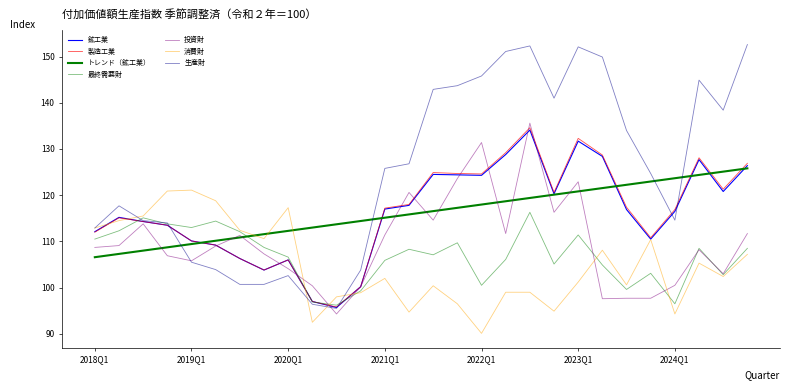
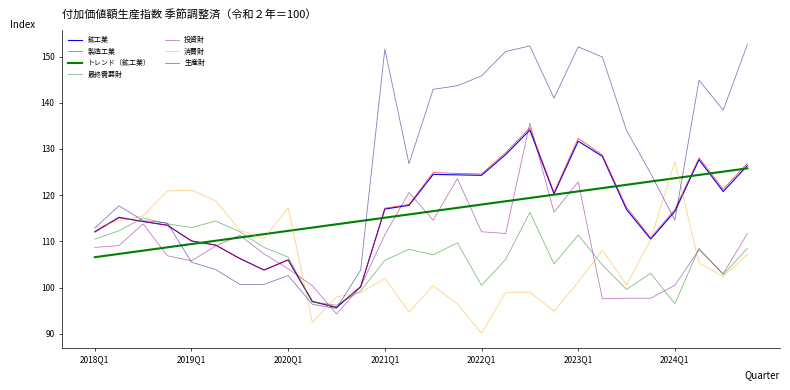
  {
    "鉱工業": {
      "2023Q1": 132
    },
    "製造工業": {
      "2023Q1": 132
    },
    "投資財": {
      "2018Q1": 109,
      "2020Q1": 104,
      "2021Q1": 111,
-     "2022Q1": 131,
+     "2022Q1": 112,
      "2023Q1": 123,
      "2024Q1": 101
    },
    "消費財": {
      "2019Q1": 121,
      "2020Q1": 117,
      "2021Q1": 102,
      "2022Q1": 90,
      "2023Q1": 101,
-     "2024Q1": 94
+     "2024Q1": 127
    },
    "生産財": {
      "2020Q1": 103,
-     "2021Q1": 126,
+     "2021Q1": 152,
      "2022Q1": 146,
      "2023Q1": 152,
      "2024Q1": 115
    }
  }
